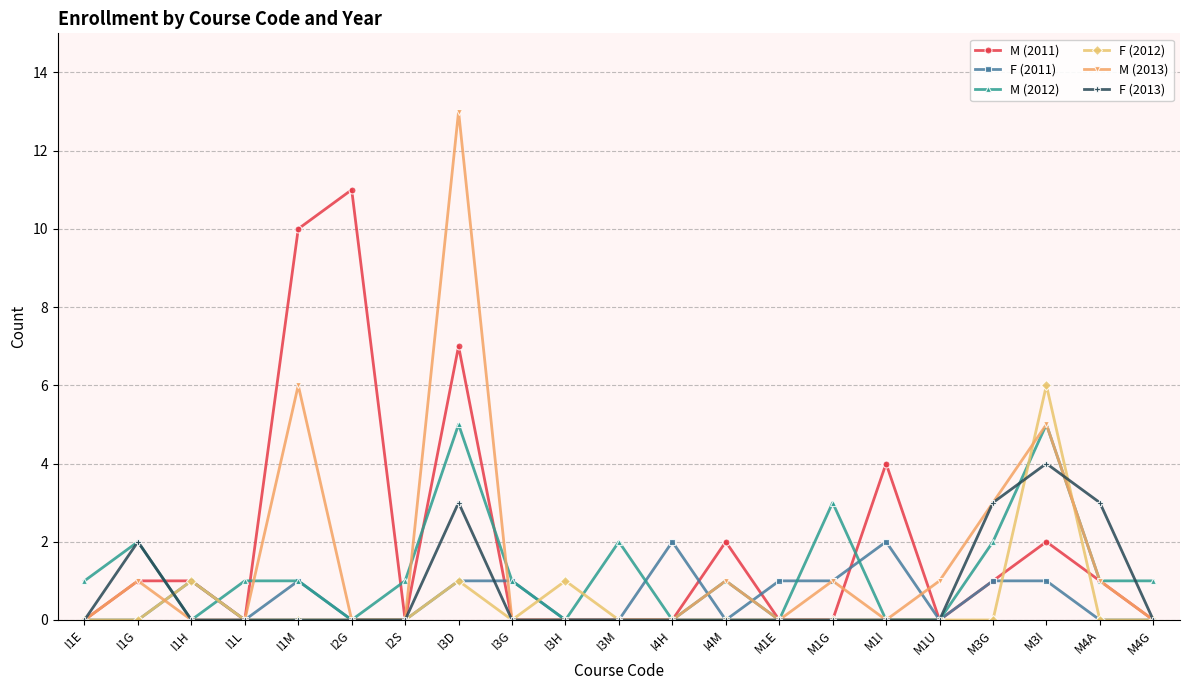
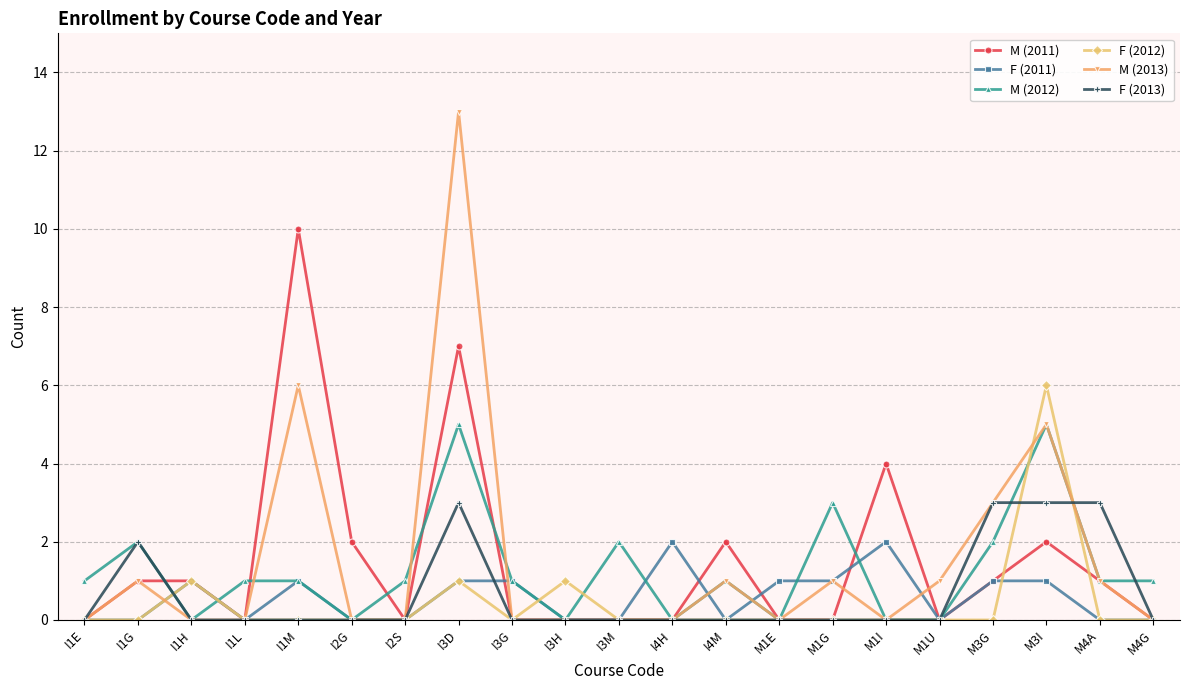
  {
    "M (2011)": {
      "I1M": 10,
-     "I2G": 11,
+     "I2G": 2,
      "I3D": 7,
      "I4M": 2,
      "M1I": 4,
      "M3I": 2
    },
    "F (2013)": {
      "I3D": 3,
-     "M3I": 4,
+     "M3I": 3,
      "M4A": 3
    }
  }
